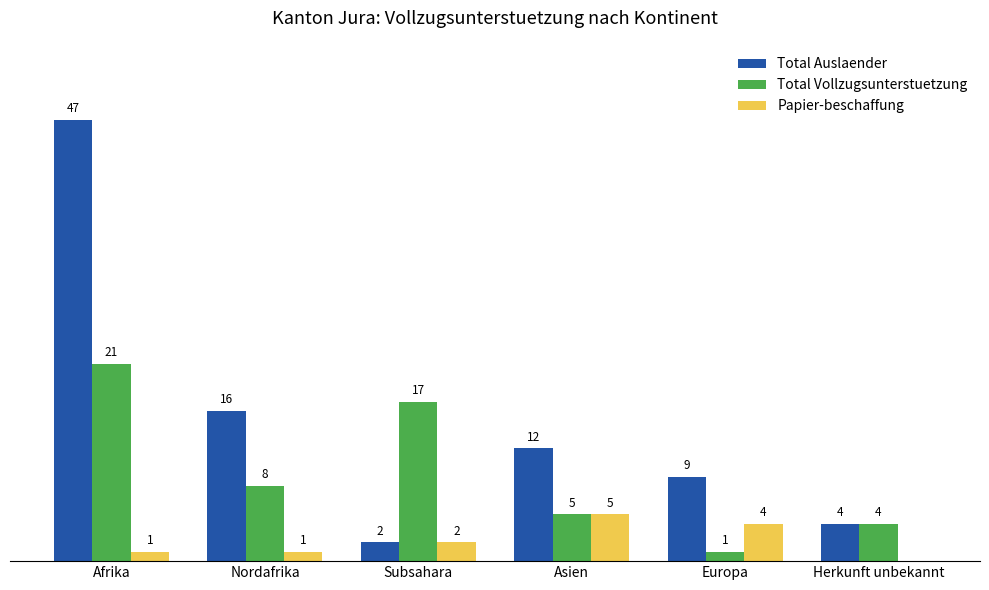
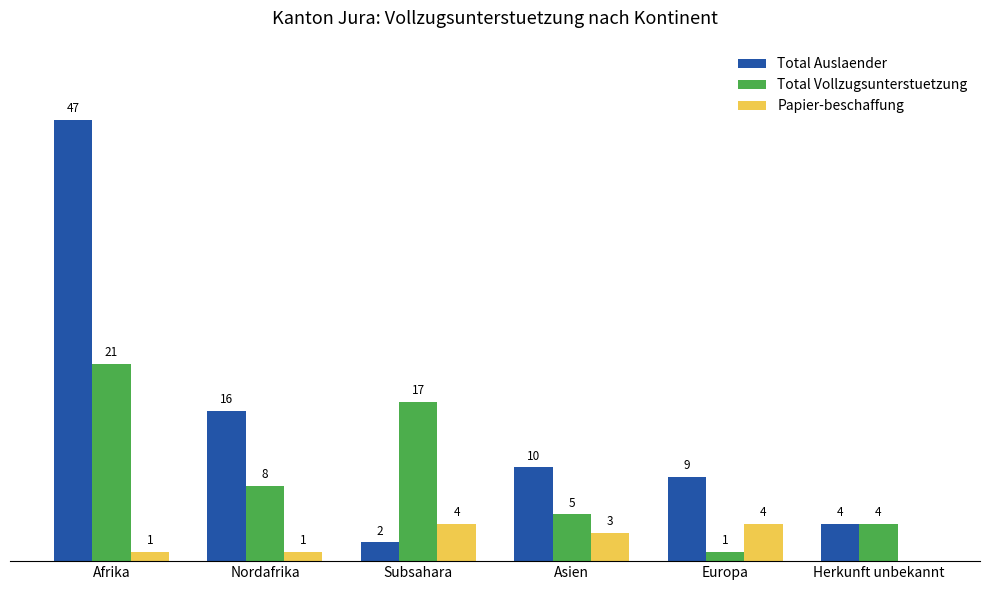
  {
    "Total Auslaender": {
      "Afrika": 47,
      "Nordafrika": 16,
      "Subsahara": 2,
-     "Asien": 12,
+     "Asien": 10,
      "Europa": 9,
      "Herkunft unbekannt": 4
    },
    "Total Vollzugsunterstuetzung": {
      "Afrika": 21,
      "Nordafrika": 8,
      "Subsahara": 17,
      "Asien": 5,
      "Europa": 1,
      "Herkunft unbekannt": 4
    },
    "Papier-beschaffung": {
      "Afrika": 1,
      "Nordafrika": 1,
-     "Subsahara": 2,
-     "Asien": 5,
+     "Subsahara": 4,
+     "Asien": 3,
      "Europa": 4
    }
  }
